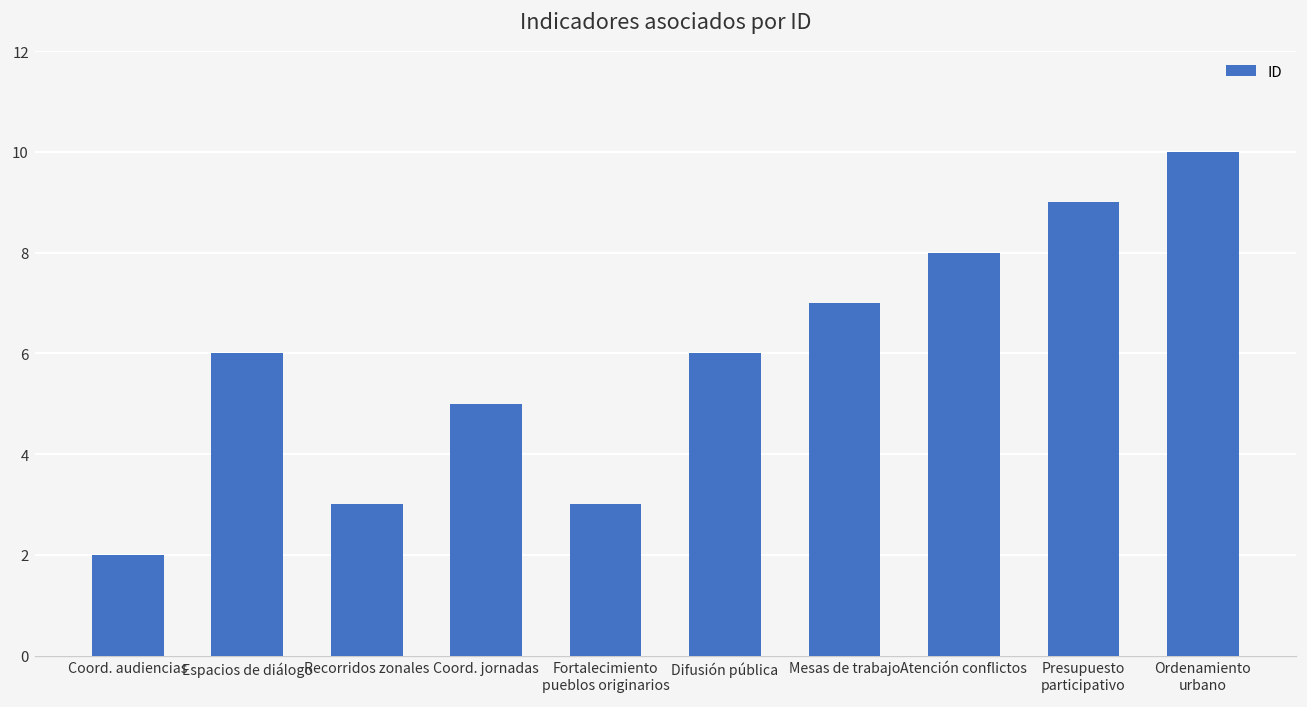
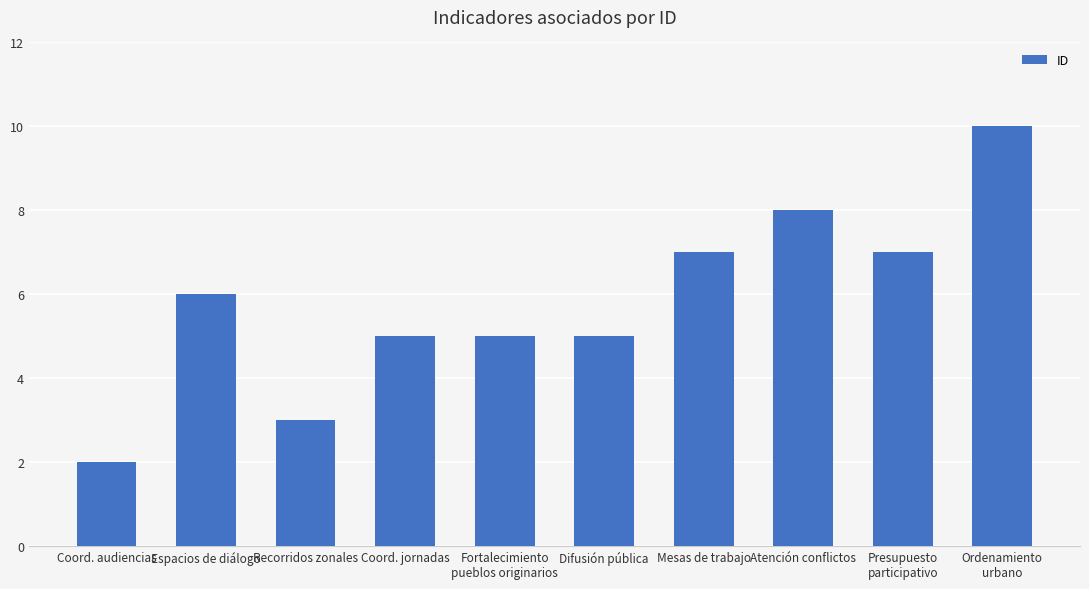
  {
    "Coord. audiencias": 2,
    "Espacios de diálogo": 6,
    "Recorridos zonales": 3,
    "Coord. jornadas": 5,
-   "Fortalecimiento pueblos originarios": 3,
-   "Difusión pública": 6,
+   "Fortalecimiento pueblos originarios": 5,
+   "Difusión pública": 5,
    "Mesas de trabajo": 7,
    "Atención conflictos": 8,
-   "Presupuesto participativo": 9,
+   "Presupuesto participativo": 7,
    "Ordenamiento urbano": 10
  }
